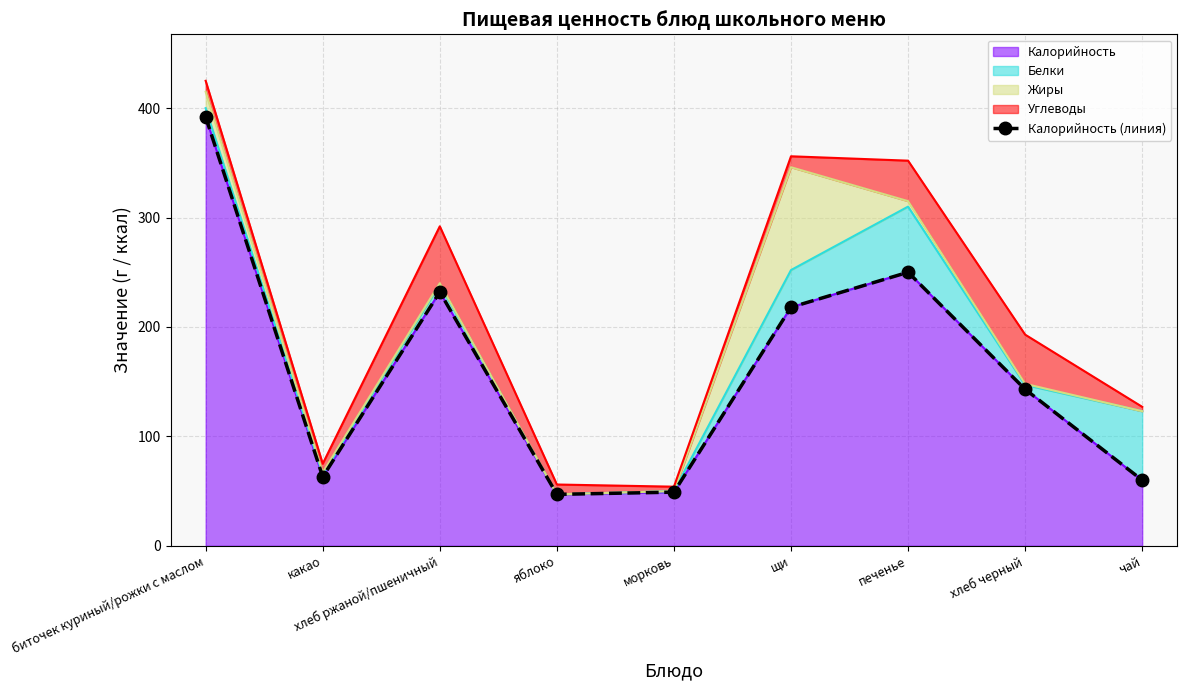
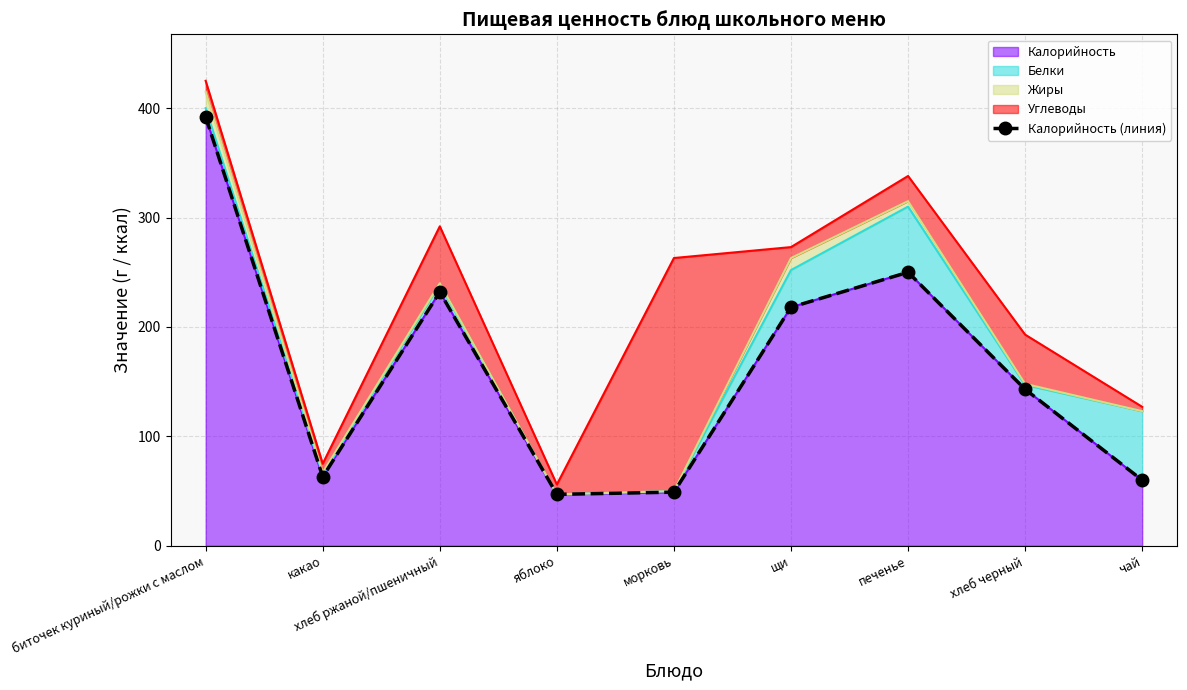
  {
    "Калорийность": {
      "биточек куриный/рожки с маслом": 392,
      "хлеб ржаной/пшеничный": 232,
      "щи": 218,
      "печенье": 250,
      "хлеб черный": 143,
      "чай": 60
    },
    "Белки": {
      "биточек куриный/рожки с маслом": 8,
      "щи": 34,
      "печенье": 60
    },
    "Жиры": {
      "биточек куриный/рожки с маслом": 15,
-     "щи": 94,
+     "щи": 11,
      "печенье": 5
    },
    "Углеводы": {
      "биточек куриный/рожки с маслом": 10,
      "какао": 8,
      "хлеб ржаной/пшеничный": 52,
      "яблоко": 9,
-     "морковь": 4,
+     "морковь": 213,
      "щи": 10,
-     "печенье": 37,
+     "печенье": 23,
      "хлеб черный": 45,
      "чай": 4
    }
  }
